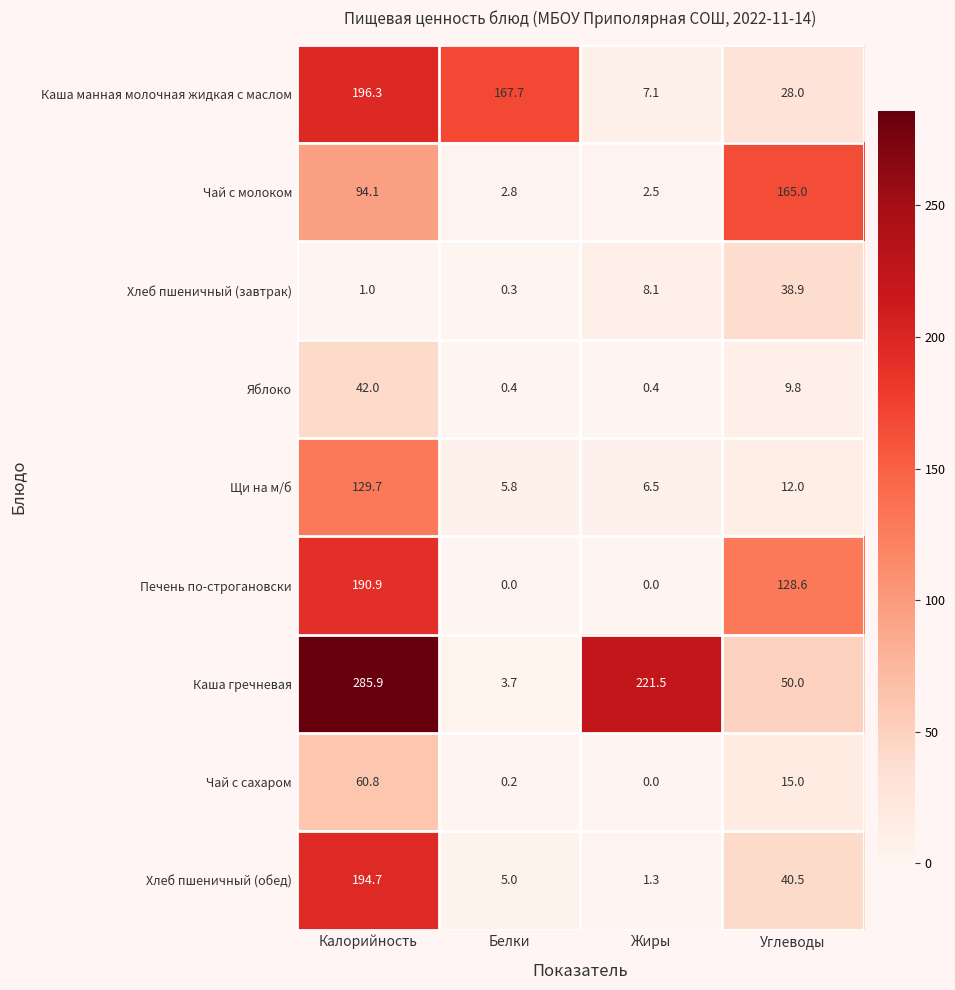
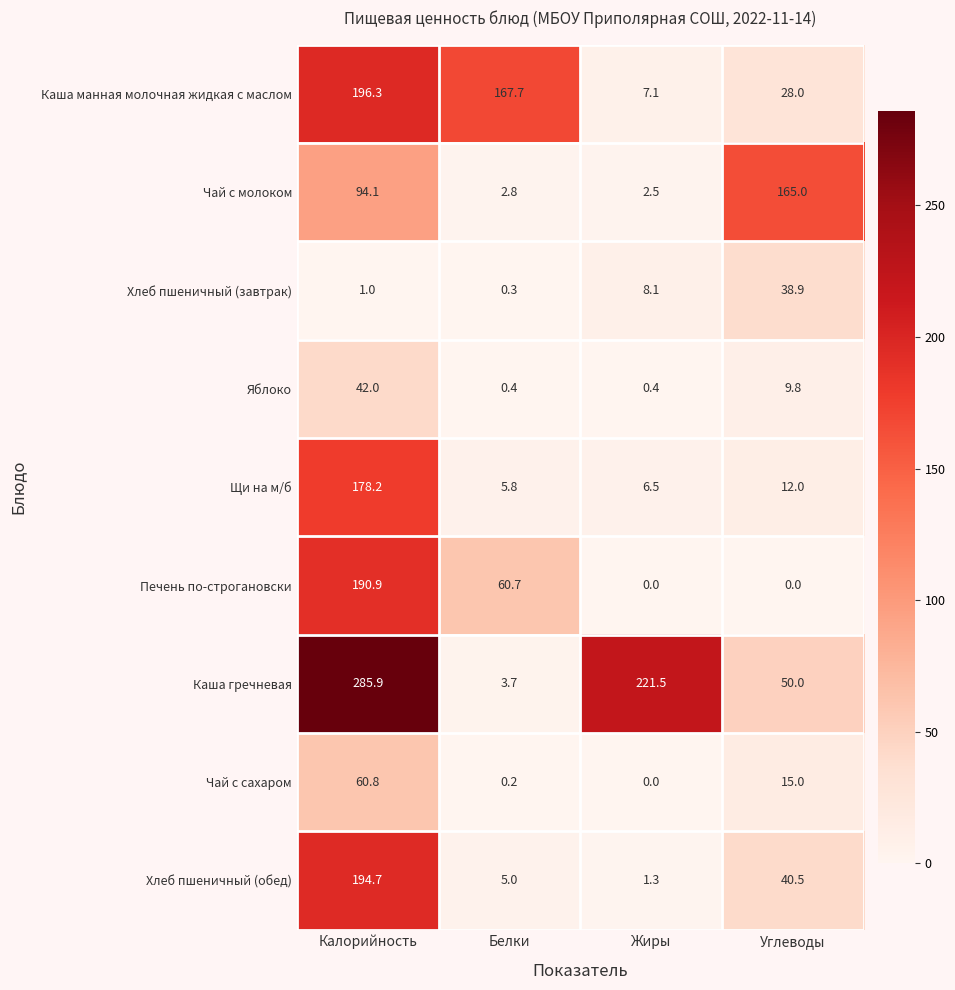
  {
    "Каша манная молочная жидкая с маслом": {
      "Калорийность": 196.3,
      "Белки": 167.7,
      "Жиры": 7.1,
      "Углеводы": 28.0
    },
    "Чай с молоком": {
      "Калорийность": 94.1,
      "Белки": 2.8,
      "Жиры": 2.5,
      "Углеводы": 165.0
    },
    "Хлеб пшеничный (завтрак)": {
      "Калорийность": 1.0,
      "Белки": 0.3,
      "Жиры": 8.1,
      "Углеводы": 38.9
    },
    "Яблоко": {
      "Калорийность": 42.0,
      "Белки": 0.4,
      "Жиры": 0.4,
      "Углеводы": 9.8
    },
    "Щи на м/б": {
-     "Калорийность": 129.7,
+     "Калорийность": 178.2,
      "Белки": 5.8,
      "Жиры": 6.5,
      "Углеводы": 12.0
    },
    "Печень по-строгановски": {
      "Калорийность": 190.9,
-     "Белки": 0.0,
+     "Белки": 60.7,
      "Жиры": 0.0,
-     "Углеводы": 128.6
+     "Углеводы": 0.0
    },
    "Каша гречневая": {
      "Калорийность": 285.9,
      "Белки": 3.7,
      "Жиры": 221.5,
      "Углеводы": 50.0
    },
    "Чай с сахаром": {
      "Калорийность": 60.8,
      "Белки": 0.2,
      "Жиры": 0.0,
      "Углеводы": 15.0
    },
    "Хлеб пшеничный (обед)": {
      "Калорийность": 194.7,
      "Белки": 5.0,
      "Жиры": 1.3,
      "Углеводы": 40.5
    }
  }
